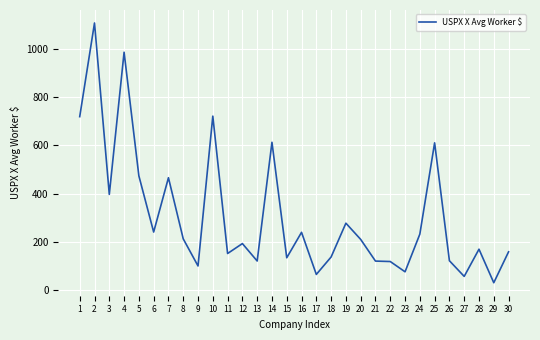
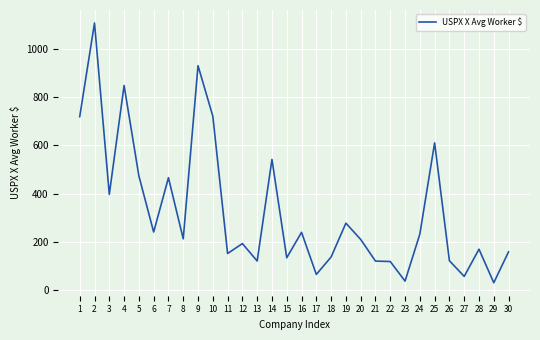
  {
    "1": 720,
    "2": 1110,
    "3": 400,
-   "4": 990,
+   "4": 850,
    "5": 470,
    "6": 240,
    "7": 470,
    "8": 210,
-   "9": 100,
+   "9": 930,
    "10": 720,
    "11": 150,
    "12": 190,
    "13": 120,
-   "14": 610,
+   "14": 540,
    "15": 130,
    "16": 240,
    "17": 60,
    "18": 140,
    "19": 280,
    "20": 210,
    "21": 120,
    "22": 120,
-   "23": 80,
+   "23": 40,
    "24": 230,
    "25": 610,
    "26": 120,
    "27": 60,
    "28": 170,
    "29": 30,
    "30": 160
  }
